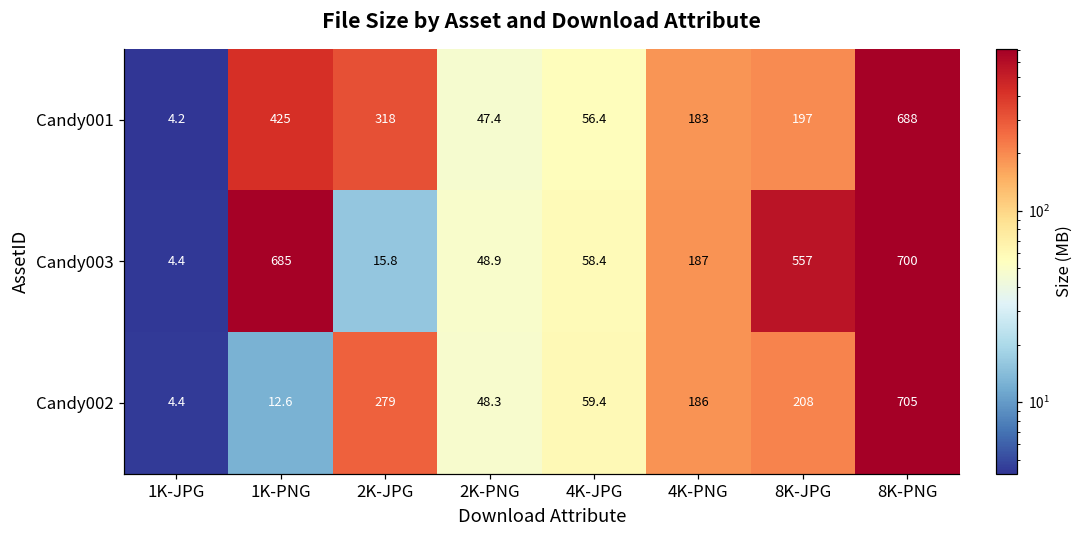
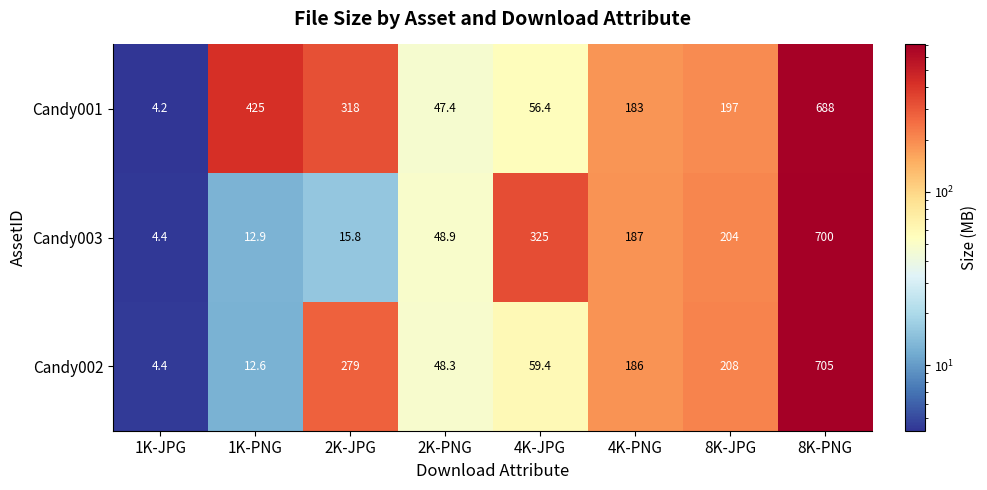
  {
    "Candy001": {
      "1K-JPG": 4.2,
      "1K-PNG": 425,
      "2K-JPG": 318,
      "2K-PNG": 47.4,
      "4K-JPG": 56.4,
      "4K-PNG": 183,
      "8K-JPG": 197,
      "8K-PNG": 688
    },
    "Candy003": {
      "1K-JPG": 4.4,
-     "1K-PNG": 685,
+     "1K-PNG": 12.9,
      "2K-JPG": 15.8,
      "2K-PNG": 48.9,
-     "4K-JPG": 58.4,
+     "4K-JPG": 325,
      "4K-PNG": 187,
-     "8K-JPG": 557,
+     "8K-JPG": 204,
      "8K-PNG": 700
    },
    "Candy002": {
      "1K-JPG": 4.4,
      "1K-PNG": 12.6,
      "2K-JPG": 279,
      "2K-PNG": 48.3,
      "4K-JPG": 59.4,
      "4K-PNG": 186,
      "8K-JPG": 208,
      "8K-PNG": 705
    }
  }
